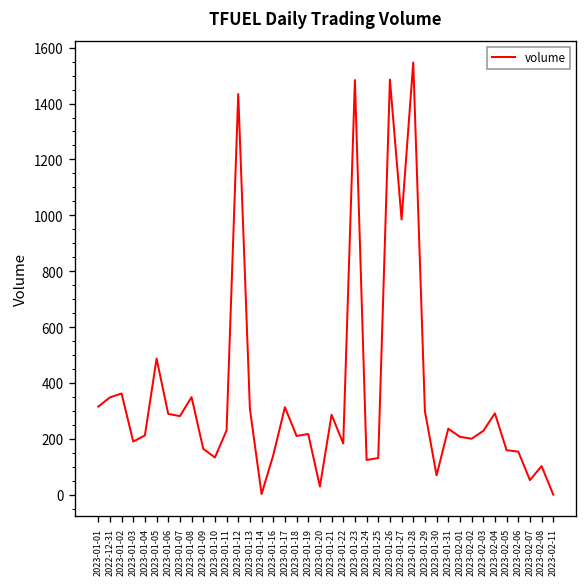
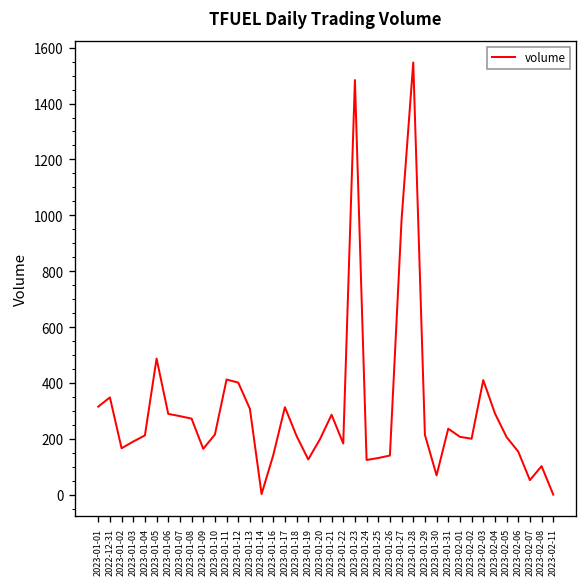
  {
    "2023-01-01": 320,
    "2022-12-31": 350,
-   "2023-01-02": 360,
+   "2023-01-02": 170,
    "2023-01-03": 190,
    "2023-01-04": 210,
    "2023-01-05": 490,
    "2023-01-06": 290,
    "2023-01-07": 280,
-   "2023-01-08": 350,
+   "2023-01-08": 270,
    "2023-01-09": 160,
-   "2023-01-10": 130,
-   "2023-01-11": 230,
-   "2023-01-12": 1430,
+   "2023-01-10": 220,
+   "2023-01-11": 410,
+   "2023-01-12": 400,
    "2023-01-13": 310,
    "2023-01-14": 0,
    "2023-01-16": 140,
    "2023-01-17": 310,
    "2023-01-18": 210,
-   "2023-01-19": 220,
-   "2023-01-20": 30,
+   "2023-01-19": 130,
+   "2023-01-20": 200,
    "2023-01-21": 290,
    "2023-01-22": 180,
    "2023-01-23": 1480,
    "2023-01-24": 120,
    "2023-01-25": 130,
-   "2023-01-26": 1490,
+   "2023-01-26": 140,
    "2023-01-27": 990,
    "2023-01-28": 1550,
-   "2023-01-29": 300,
+   "2023-01-29": 210,
    "2023-01-30": 70,
    "2023-01-31": 240,
    "2023-02-01": 210,
    "2023-02-02": 200,
-   "2023-02-03": 230,
+   "2023-02-03": 410,
    "2023-02-04": 290,
-   "2023-02-05": 160,
+   "2023-02-05": 210,
    "2023-02-06": 150,
    "2023-02-07": 50,
    "2023-02-08": 100,
    "2023-02-11": 0
  }
